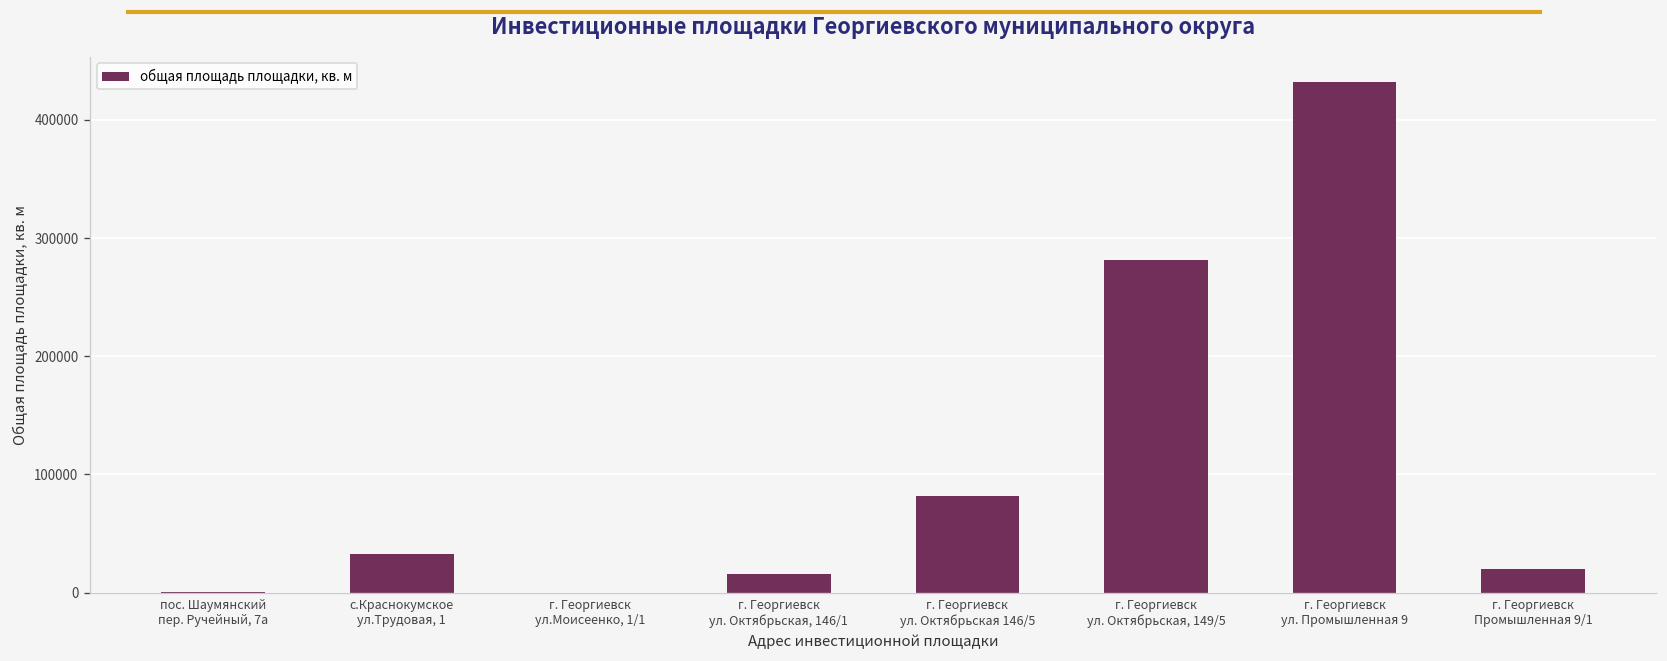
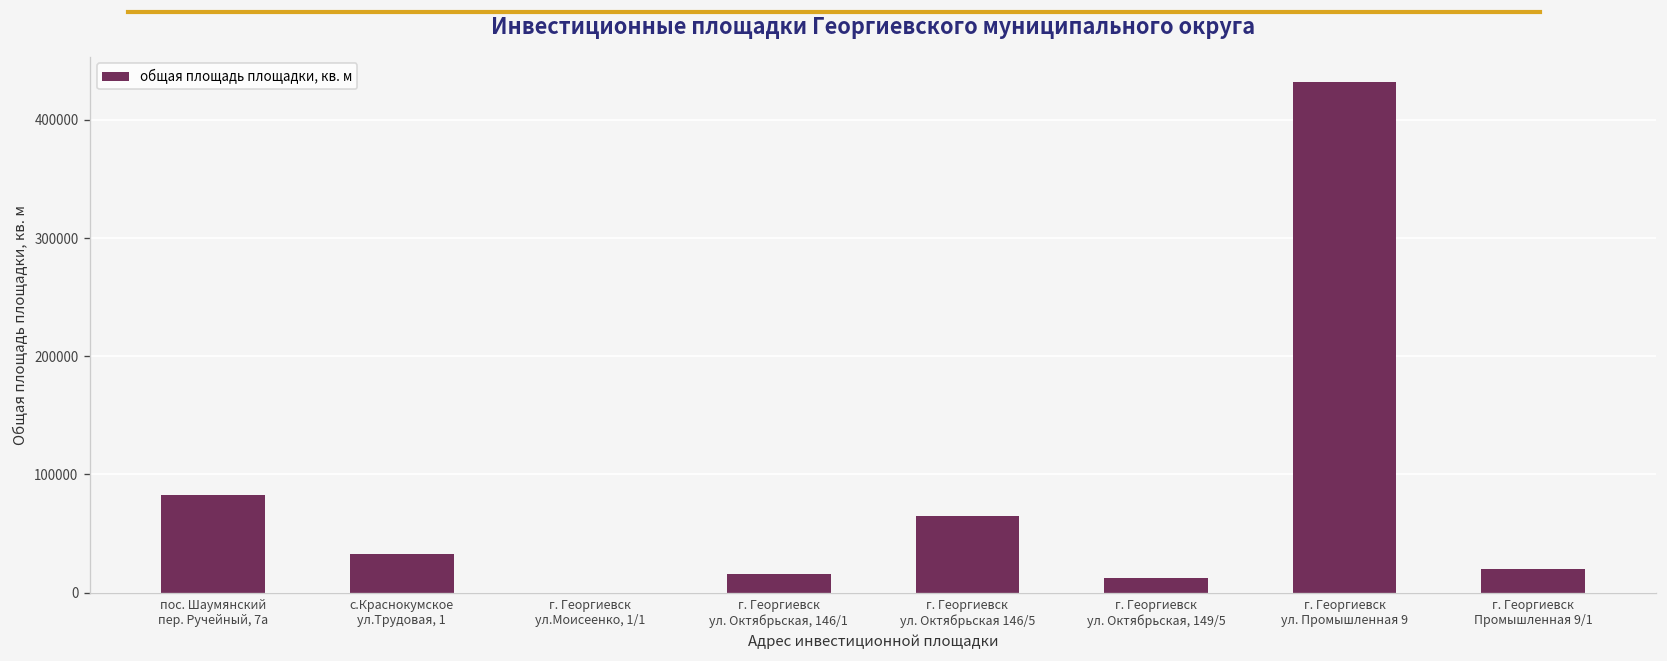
  {
-   "пос. Шаумянский пер. Ручейный, 7а": 0,
+   "пос. Шаумянский пер. Ручейный, 7а": 80000,
    "с.Краснокумское ул.Трудовая, 1": 30000,
    "г. Георгиевск ул. Октябрьская, 146/1": 20000,
-   "г. Георгиевск ул. Октябрьская 146/5": 80000,
-   "г. Георгиевск ул. Октябрьская, 149/5": 280000,
+   "г. Георгиевск ул. Октябрьская 146/5": 60000,
+   "г. Георгиевск ул. Октябрьская, 149/5": 10000,
    "г. Георгиевск ул. Промышленная 9": 430000,
    "г. Георгиевск Промышленная 9/1": 20000
  }
